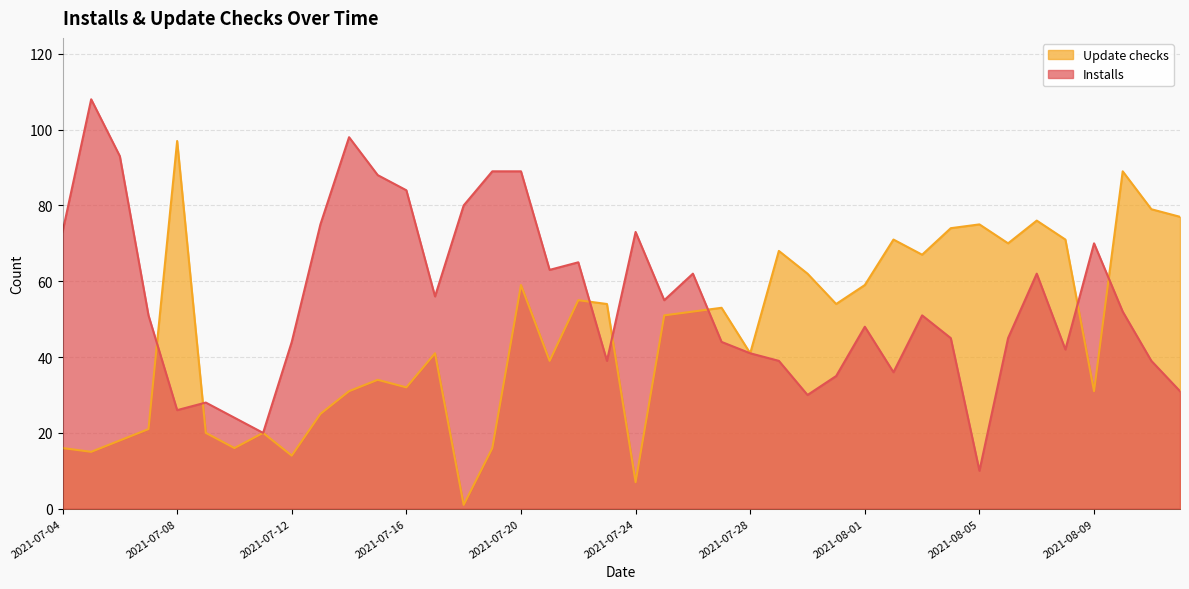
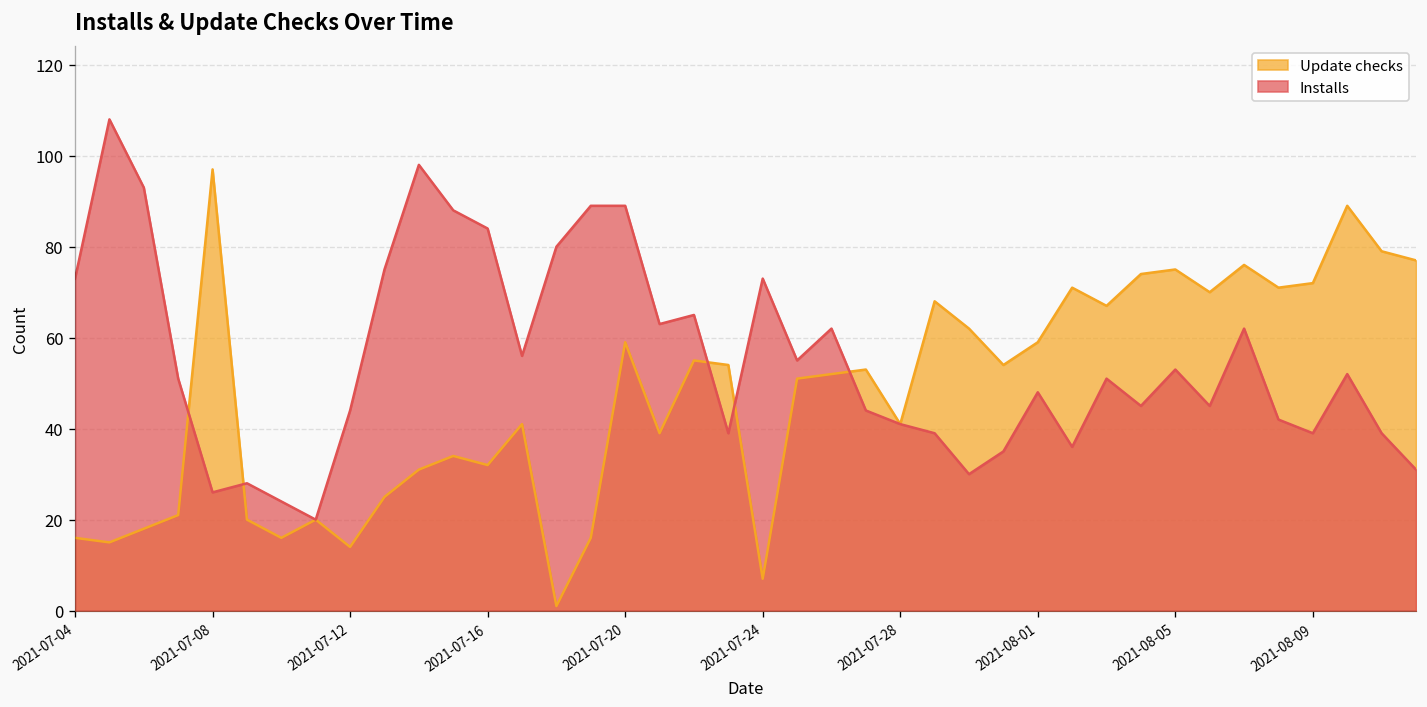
  {
    "Update checks": {
      "2021-07-04": 16,
      "2021-07-08": 97,
      "2021-07-12": 14,
      "2021-07-16": 32,
      "2021-07-20": 59,
      "2021-07-24": 7,
      "2021-08-01": 59,
      "2021-08-05": 75,
-     "2021-08-09": 31
+     "2021-08-09": 72
    },
    "Installs": {
      "2021-07-04": 73,
      "2021-07-08": 26,
      "2021-07-12": 44,
      "2021-07-16": 84,
      "2021-07-20": 89,
      "2021-07-24": 73,
      "2021-08-01": 48,
-     "2021-08-05": 10,
-     "2021-08-09": 70
+     "2021-08-05": 53,
+     "2021-08-09": 39
    }
  }
